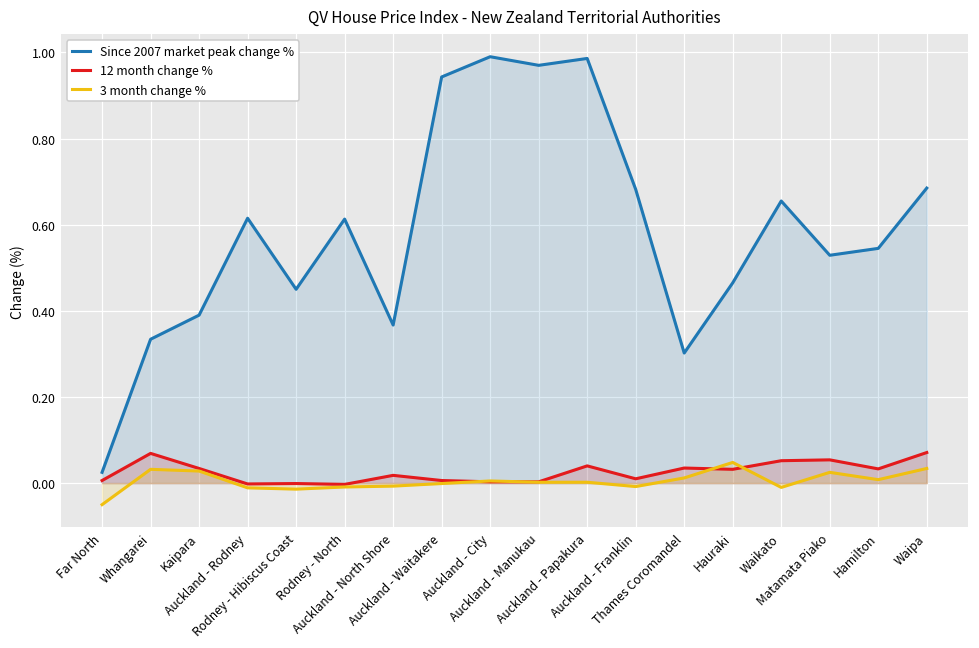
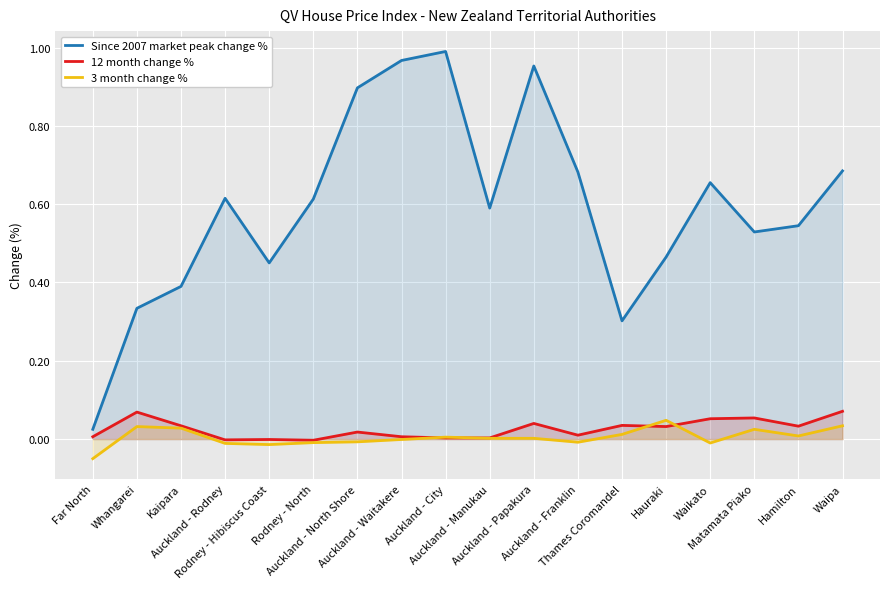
  {
    "Since 2007 market peak change %": {
      "Far North": 0.03,
      "Whangarei": 0.33,
      "Kaipara": 0.39,
      "Auckland - Rodney": 0.62,
      "Rodney - Hibiscus Coast": 0.45,
      "Rodney - North": 0.61,
-     "Auckland - North Shore": 0.37,
-     "Auckland - Waitakere": 0.94,
+     "Auckland - North Shore": 0.90,
+     "Auckland - Waitakere": 0.97,
      "Auckland - City": 0.99,
-     "Auckland - Manukau": 0.97,
-     "Auckland - Papakura": 0.99,
+     "Auckland - Manukau": 0.59,
+     "Auckland - Papakura": 0.95,
      "Auckland - Franklin": 0.68,
      "Thames Coromandel": 0.30,
      "Hauraki": 0.47,
      "Waikato": 0.66,
      "Matamata Piako": 0.53,
      "Hamilton": 0.55,
      "Waipa": 0.69
    }
  }
